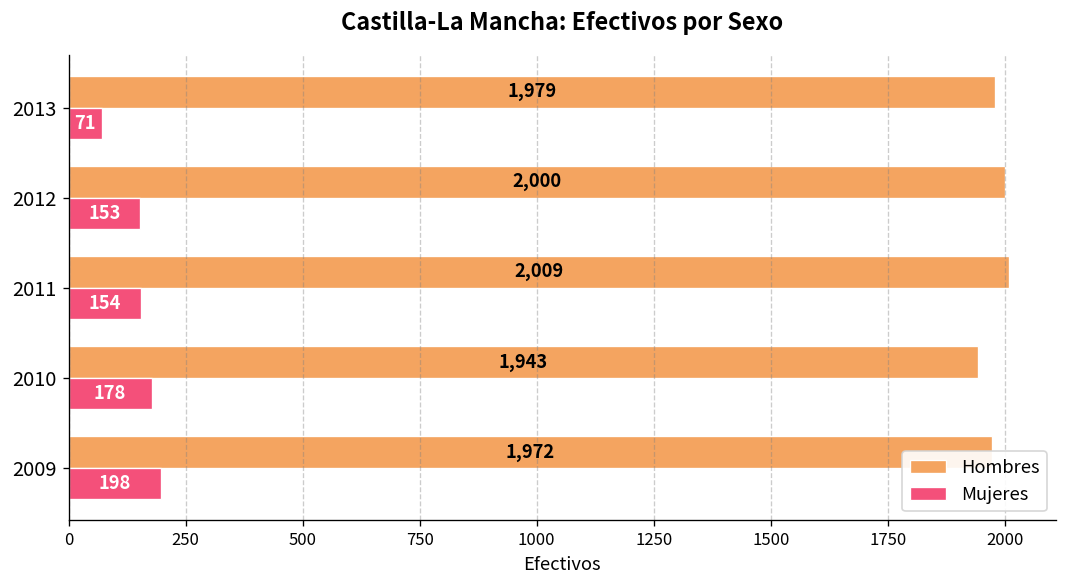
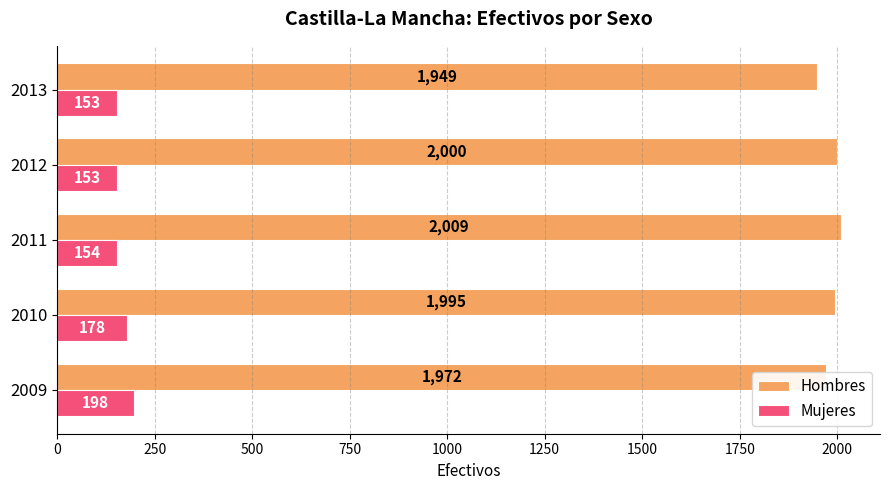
  {
    "Hombres": {
-     "2013": "1,979",
+     "2013": "1,949",
      "2012": "2,000",
      "2011": "2,009",
-     "2010": "1,943"
+     "2010": "1,995"
    },
    "Mujeres": {
-     "2013": "71",
+     "2013": "153",
      "2012": "153",
      "2011": "154",
      "2010": "178",
      "2009": "198"
    }
  }
